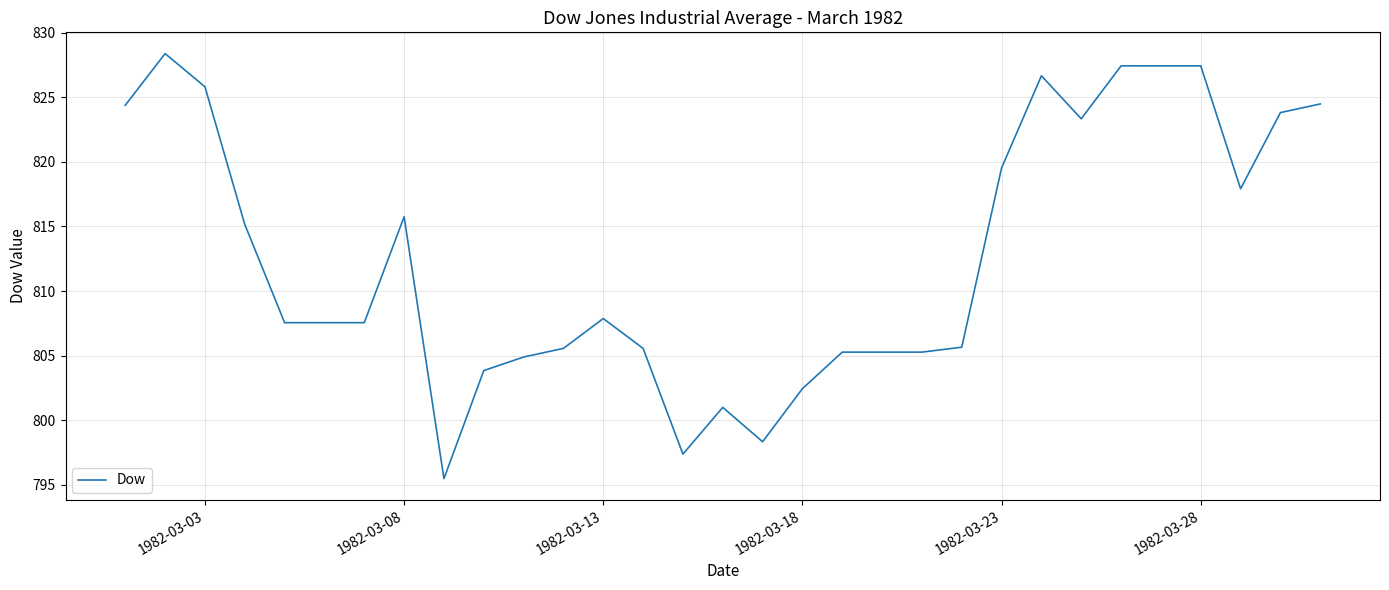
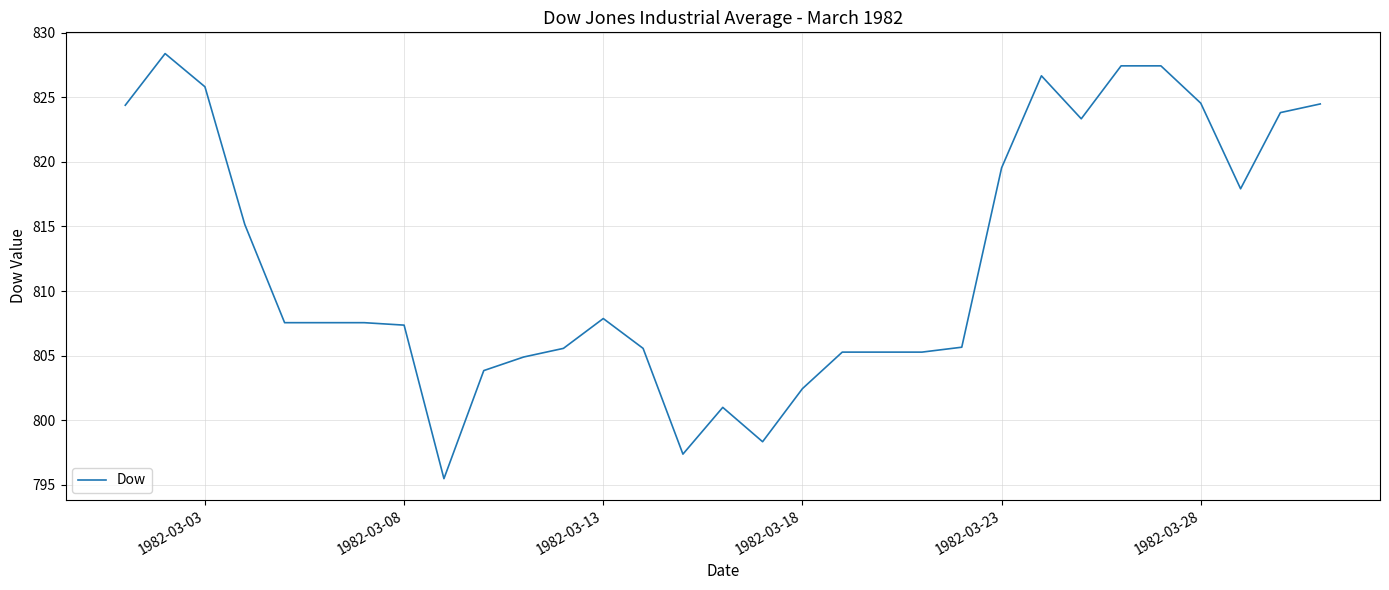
  {
    "1982-03-03": 825.8,
-   "1982-03-08": 815.8,
+   "1982-03-08": 807.4,
    "1982-03-13": 807.9,
    "1982-03-18": 802.4,
    "1982-03-23": 819.5,
-   "1982-03-28": 827.4
+   "1982-03-28": 824.6
  }
